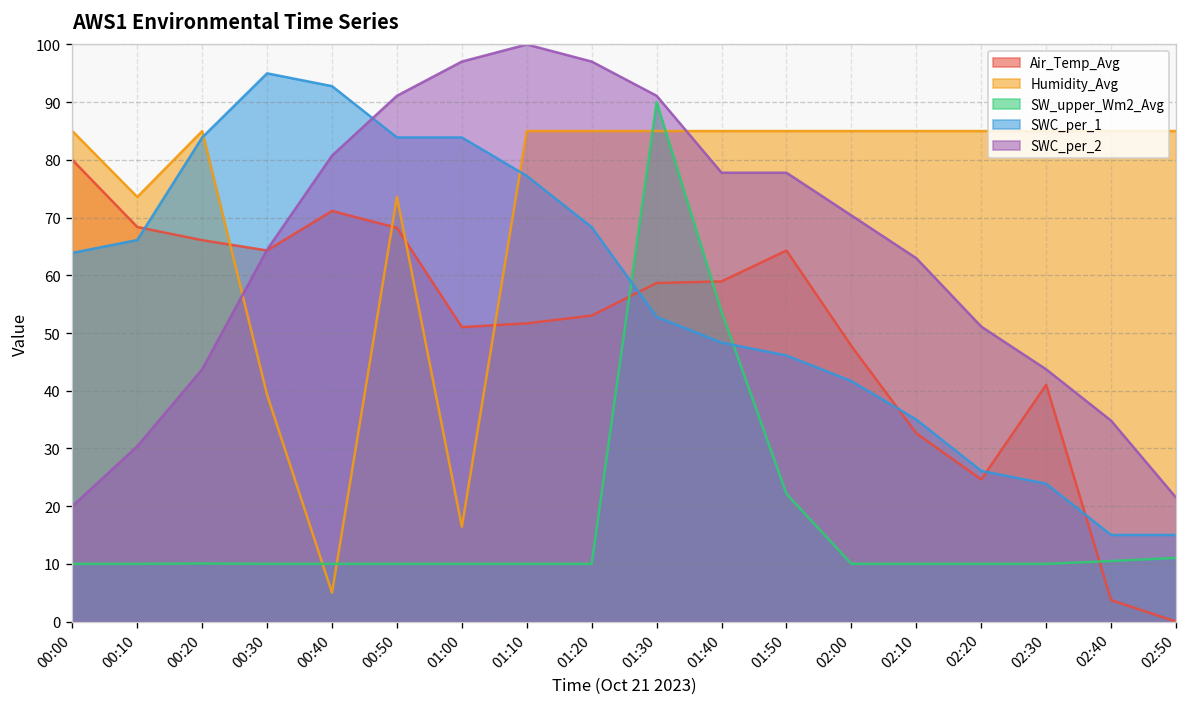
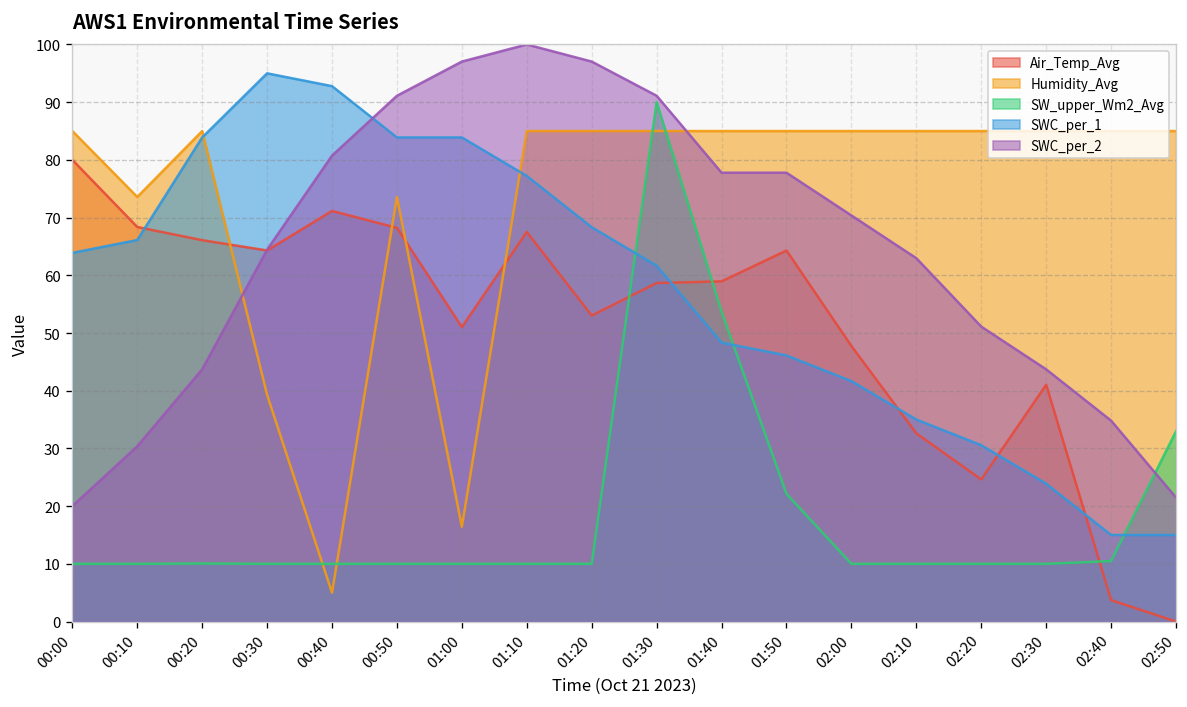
  {
    "Air_Temp_Avg": {
      "00:00": 80,
      "00:10": 68,
      "00:20": 66,
      "00:40": 71,
      "00:50": 68,
      "01:00": 51,
-     "01:10": 52,
+     "01:10": 68,
      "01:20": 53,
      "01:30": 59,
      "01:40": 59,
      "01:50": 64,
      "02:00": 48,
      "02:10": 33,
      "02:20": 25,
      "02:30": 41,
      "02:40": 4,
      "02:50": 0
    },
    "Humidity_Avg": {
      "00:00": 85,
      "00:10": 74,
      "00:20": 85,
      "00:30": 39,
      "00:40": 5,
      "00:50": 74,
      "01:00": 16,
      "01:10": 85,
      "01:20": 85,
      "01:30": 85,
      "01:40": 85,
      "01:50": 85,
      "02:00": 85,
      "02:10": 85,
      "02:20": 85,
      "02:50": 85
    },
    "SW_upper_Wm2_Avg": {
      "00:00": 10,
      "00:10": 10,
      "00:20": 10,
      "00:30": 10,
      "00:40": 10,
      "00:50": 10,
      "01:00": 10,
      "01:10": 10,
      "01:20": 10,
      "01:30": 90,
      "01:40": 54,
      "01:50": 22,
      "02:00": 10,
      "02:10": 10,
      "02:20": 10,
      "02:30": 10,
      "02:40": 10,
-     "02:50": 11
+     "02:50": 33
    },
    "SWC_per_1": {
      "00:00": 64,
      "00:10": 66,
      "00:20": 84,
      "00:30": 95,
      "00:40": 93,
      "00:50": 84,
      "01:00": 84,
      "01:10": 77,
      "01:20": 68,
-     "01:30": 53,
+     "01:30": 62,
      "01:40": 48,
      "01:50": 46,
      "02:00": 42,
      "02:10": 35,
-     "02:20": 26,
+     "02:20": 31,
      "02:30": 24,
      "02:40": 15,
      "02:50": 15
    },
    "SWC_per_2": {
      "00:00": 20,
      "00:10": 30,
      "00:20": 44,
      "00:40": 81,
      "00:50": 91,
      "01:00": 97,
      "01:10": 100,
      "01:20": 97,
      "01:30": 91,
      "01:40": 78,
      "01:50": 78,
      "02:00": 70,
      "02:10": 63,
      "02:20": 51,
      "02:30": 44,
      "02:40": 35,
      "02:50": 21
    }
  }
